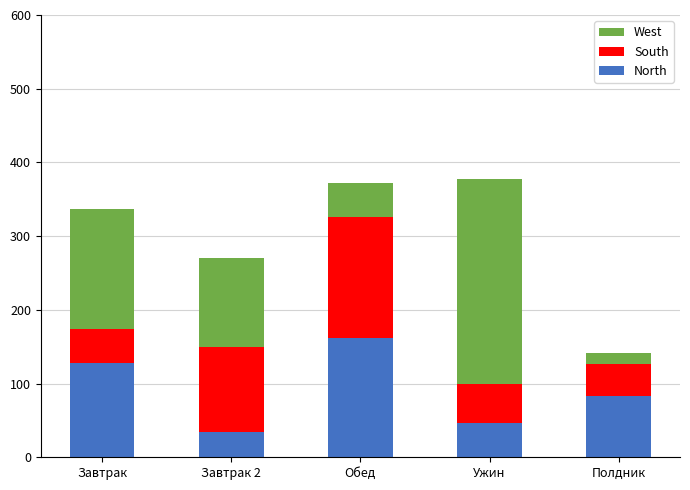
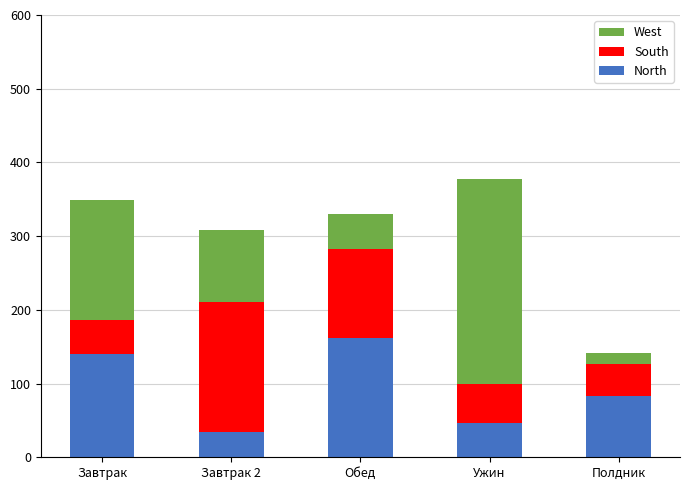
  {
    "North": {
-     "Завтрак": 130,
+     "Завтрак": 140,
      "Завтрак 2": 30,
      "Обед": 160,
      "Ужин": 50,
      "Полдник": 80
    },
    "South": {
      "Завтрак": 50,
-     "Завтрак 2": 120,
-     "Обед": 160,
+     "Завтрак 2": 180,
+     "Обед": 120,
      "Ужин": 50,
      "Полдник": 40
    },
    "West": {
      "Завтрак": 160,
-     "Завтрак 2": 120,
+     "Завтрак 2": 100,
      "Обед": 50,
      "Ужин": 280,
      "Полдник": 20
    }
  }
